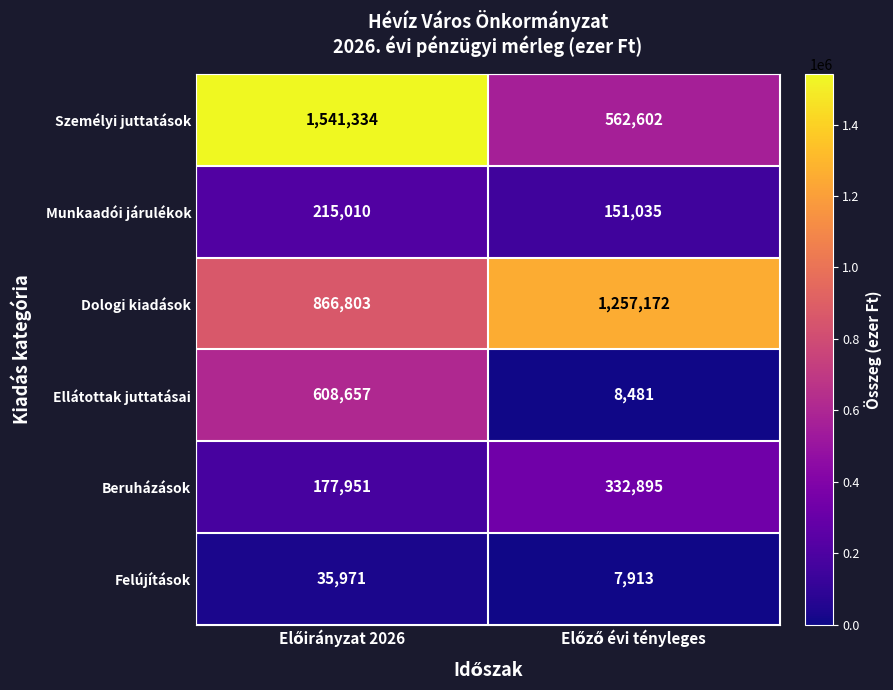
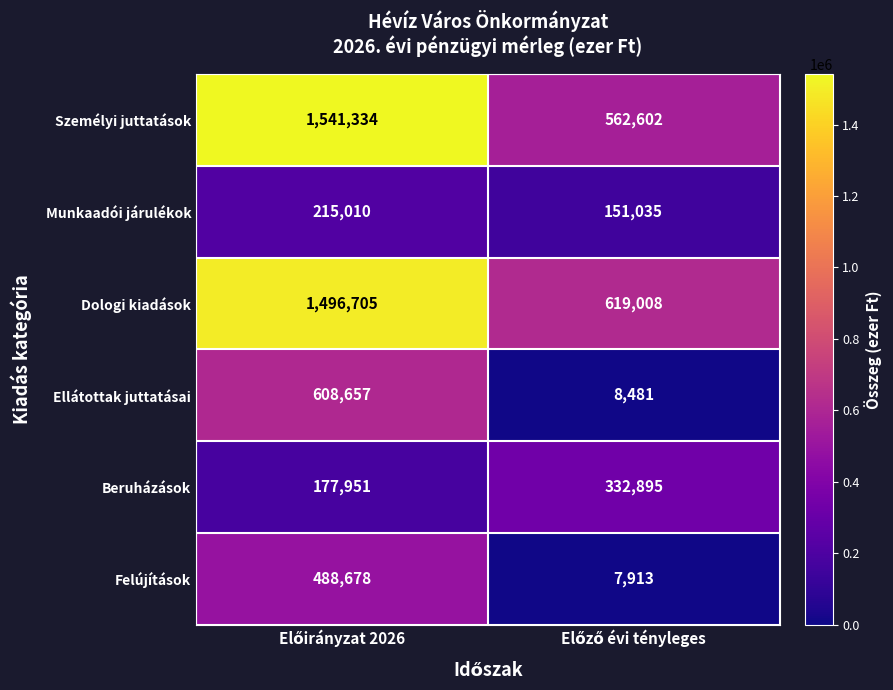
  {
    "Személyi juttatások": {
      "Előirányzat 2026": "1,541,334",
      "Előző évi tényleges": "562,602"
    },
    "Munkaadói járulékok": {
      "Előirányzat 2026": "215,010",
      "Előző évi tényleges": "151,035"
    },
    "Dologi kiadások": {
-     "Előirányzat 2026": "866,803",
-     "Előző évi tényleges": "1,257,172"
+     "Előirányzat 2026": "1,496,705",
+     "Előző évi tényleges": "619,008"
    },
    "Ellátottak juttatásai": {
      "Előirányzat 2026": "608,657",
      "Előző évi tényleges": "8,481"
    },
    "Beruházások": {
      "Előirányzat 2026": "177,951",
      "Előző évi tényleges": "332,895"
    },
    "Felújítások": {
-     "Előirányzat 2026": "35,971",
+     "Előirányzat 2026": "488,678",
      "Előző évi tényleges": "7,913"
    }
  }
